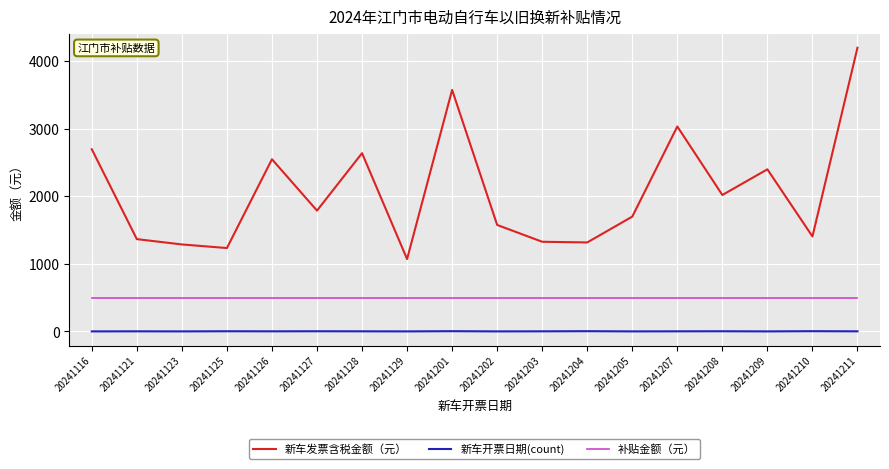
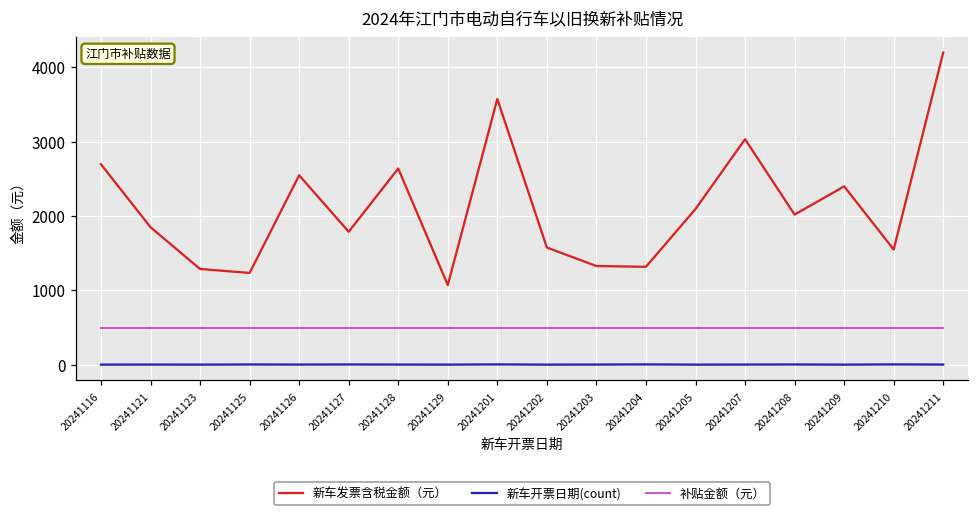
  {
    "新车发票含税金额（元）": {
      "20241116": 2700,
-     "20241121": 1400,
+     "20241121": 1900,
      "20241123": 1300,
      "20241125": 1200,
      "20241126": 2500,
      "20241127": 1800,
      "20241128": 2600,
      "20241129": 1100,
      "20241201": 3600,
      "20241202": 1600,
      "20241203": 1300,
      "20241204": 1300,
-     "20241205": 1700,
+     "20241205": 2100,
      "20241207": 3000,
      "20241208": 2000,
      "20241209": 2400,
-     "20241210": 1400,
+     "20241210": 1600,
      "20241211": 4200
    },
    "新车开票日期(count)": {
      "20241116": 0,
      "20241121": 0,
      "20241123": 0,
      "20241125": 0,
      "20241126": 0,
      "20241127": 0,
      "20241128": 0,
      "20241129": 0,
      "20241201": 0,
      "20241202": 0,
      "20241203": 0,
      "20241204": 0,
      "20241205": 0,
      "20241207": 0,
      "20241208": 0,
      "20241209": 0,
      "20241210": 0,
      "20241211": 0
    },
    "补贴金额（元）": {
      "20241116": 500,
      "20241121": 500,
      "20241123": 500,
      "20241125": 500,
      "20241126": 500,
      "20241127": 500,
      "20241128": 500,
      "20241129": 500,
      "20241201": 500,
      "20241202": 500,
      "20241203": 500,
      "20241204": 500,
      "20241205": 500,
      "20241207": 500,
      "20241208": 500,
      "20241209": 500,
      "20241210": 500,
      "20241211": 500
    }
  }
